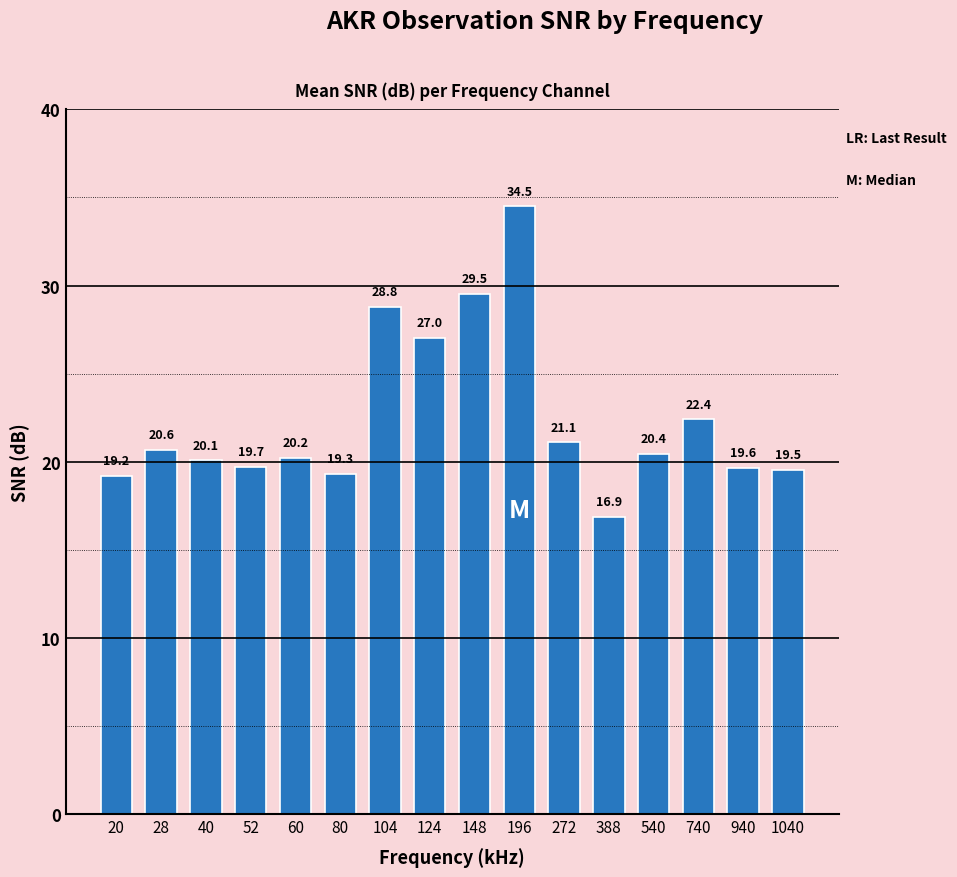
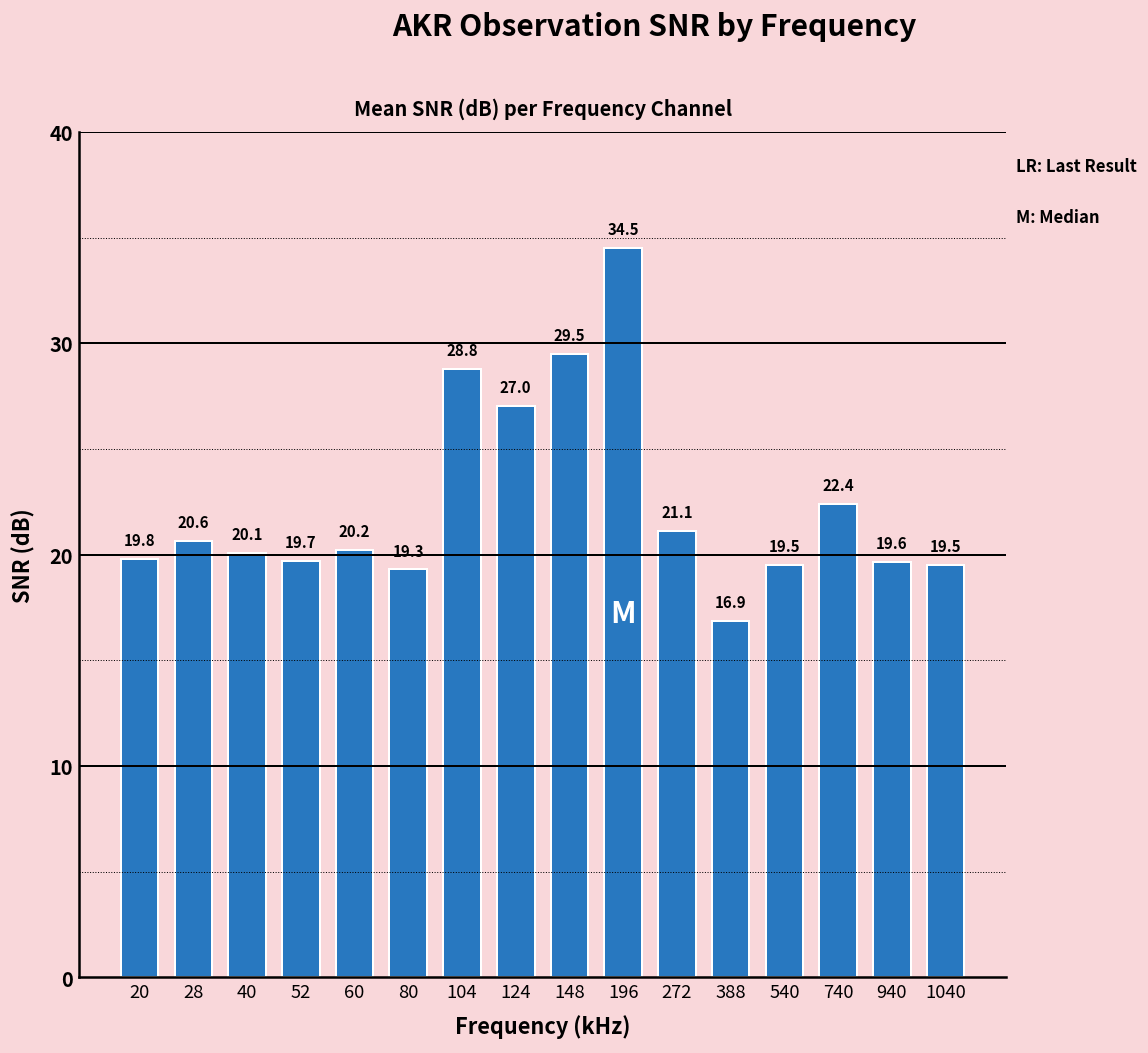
  {
-   "20": 19.2,
+   "20": 19.8,
    "28": 20.6,
    "40": 20.1,
    "52": 19.7,
    "60": 20.2,
    "80": 19.3,
    "104": 28.8,
    "124": 27.0,
    "148": 29.5,
    "196": 34.5,
    "272": 21.1,
    "388": 16.9,
-   "540": 20.4,
+   "540": 19.5,
    "740": 22.4,
    "940": 19.6,
    "1040": 19.5
  }
